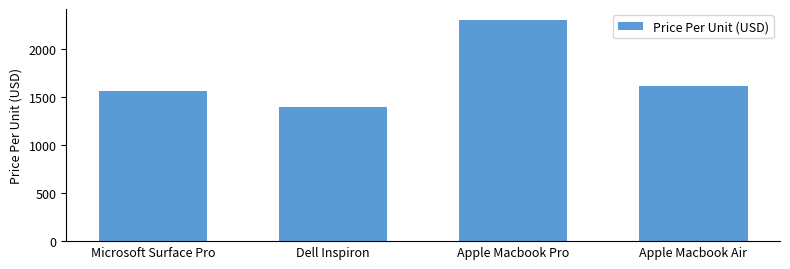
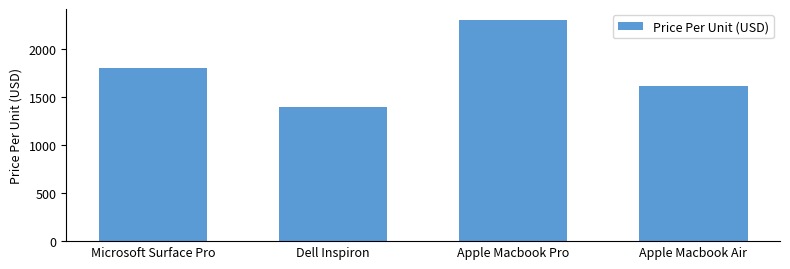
  {
-   "Microsoft Surface Pro": 1600,
+   "Microsoft Surface Pro": 1800,
    "Dell Inspiron": 1400,
    "Apple Macbook Pro": 2300,
    "Apple Macbook Air": 1600
  }
